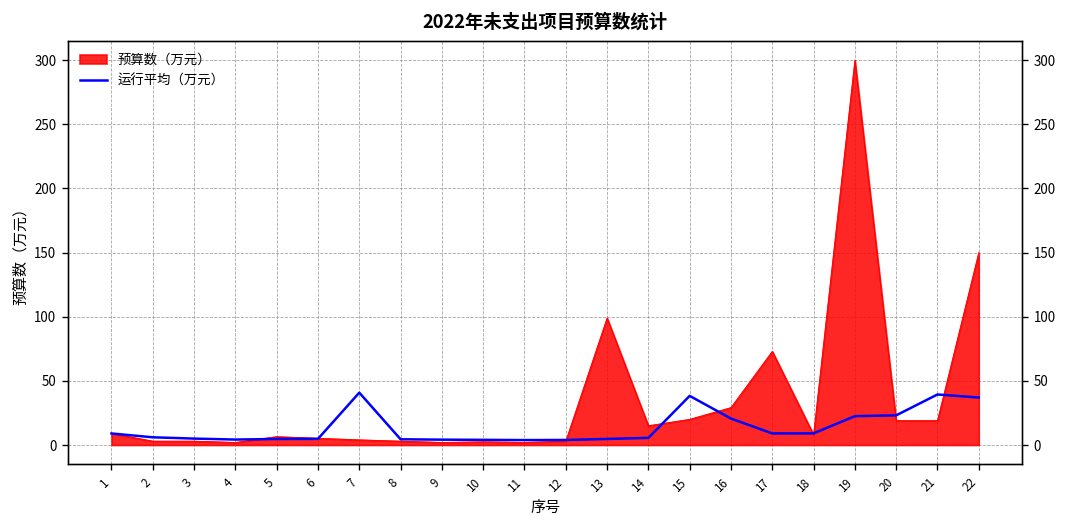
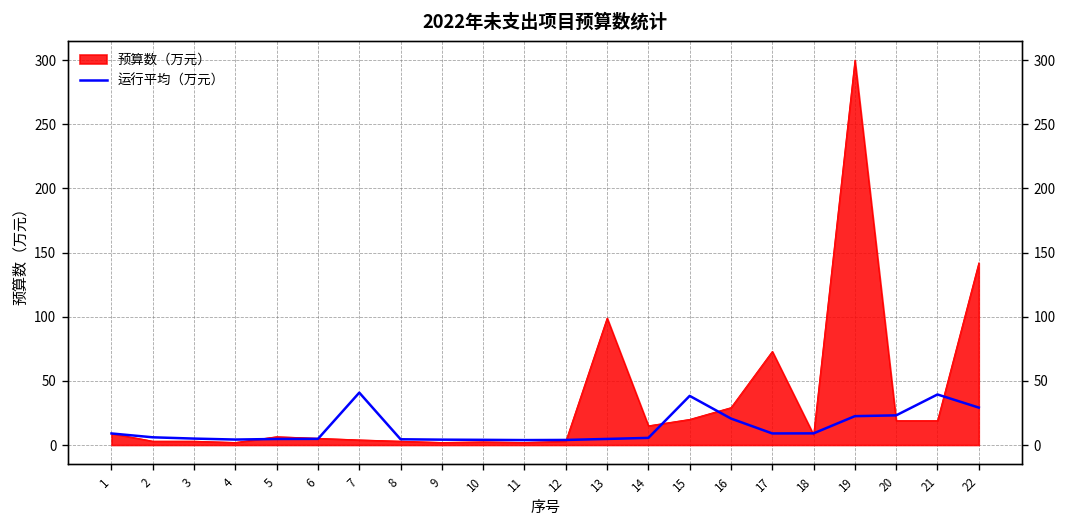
  {
    "预算数（万元）": {
      "2": 3,
      "7": 4,
      "13": 99,
      "14": 15,
      "15": 20,
      "16": 29,
      "17": 73,
      "19": 300,
      "20": 19,
      "21": 19,
-     "22": 150
+     "22": 142
    },
    "运行平均（万元）": {
      "2": 6,
      "7": 41,
      "13": 5,
      "14": 6,
      "15": 38,
      "16": 21,
      "17": 9,
      "19": 22,
      "20": 23,
      "21": 39,
-     "22": 37
+     "22": 29
    }
  }
